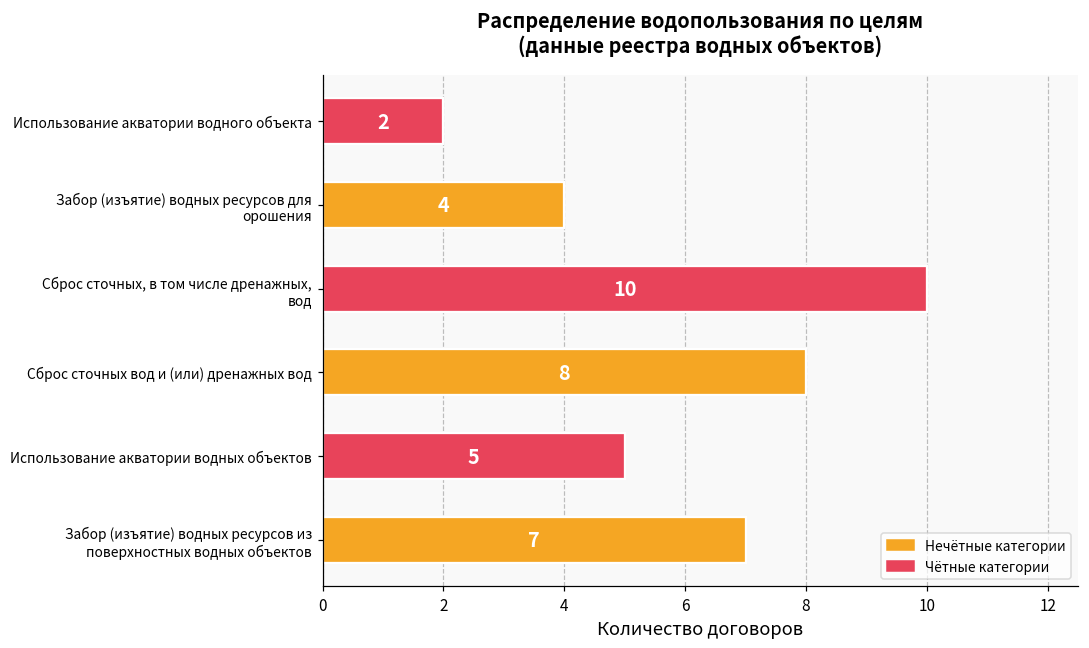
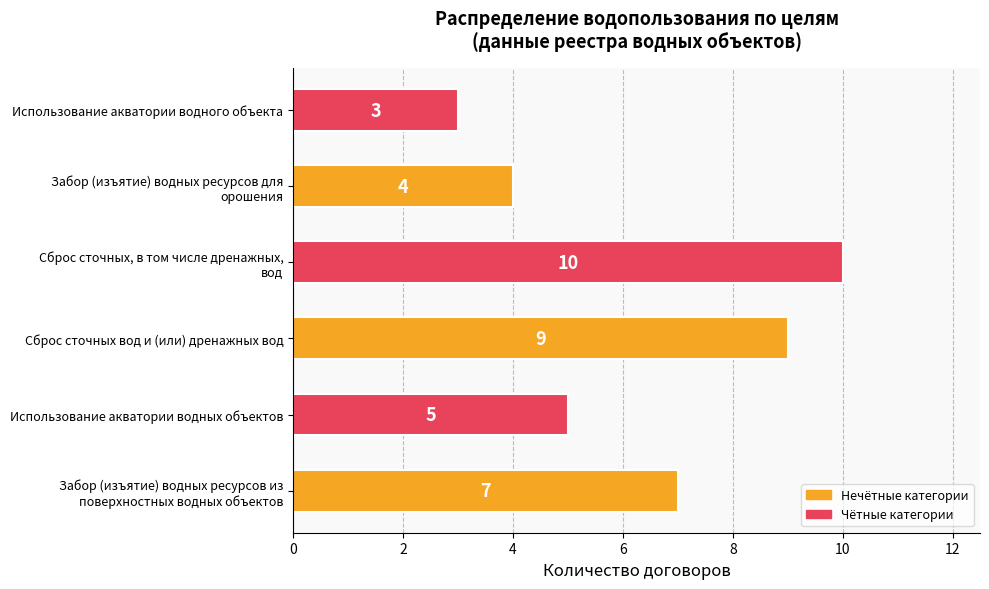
  {
-   "Использование акватории водного объекта": 2,
+   "Использование акватории водного объекта": 3,
    "Забор (изъятие) водных ресурсов для орошения": 4,
    "Сброс сточных, в том числе дренажных, вод": 10,
-   "Сброс сточных вод и (или) дренажных вод": 8,
+   "Сброс сточных вод и (или) дренажных вод": 9,
    "Использование акватории водных объектов": 5,
    "Забор (изъятие) водных ресурсов из поверхностных водных объектов": 7
  }
